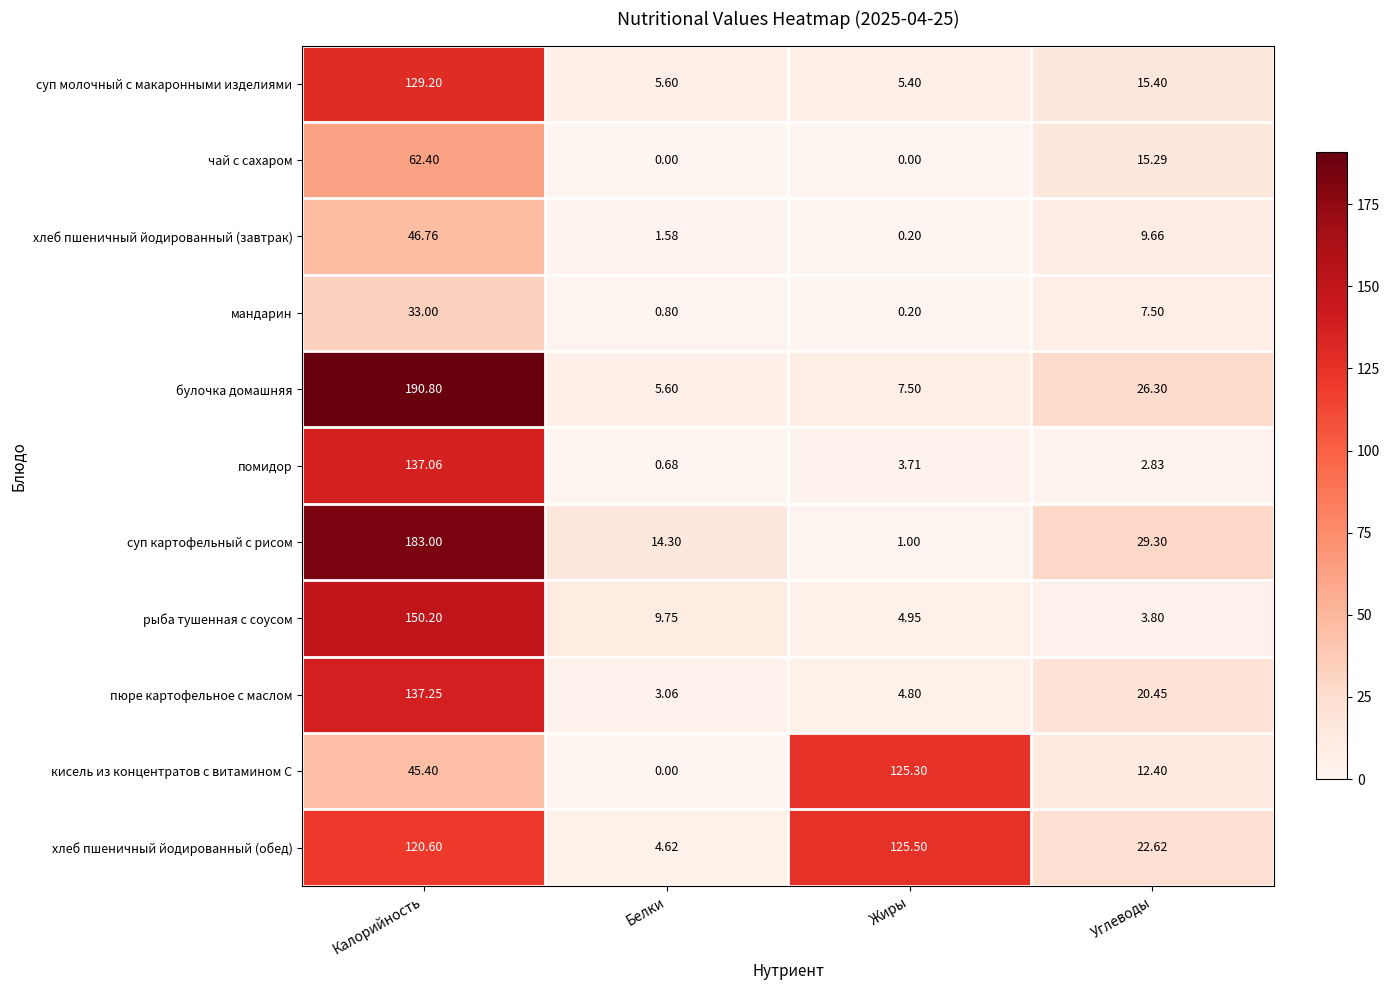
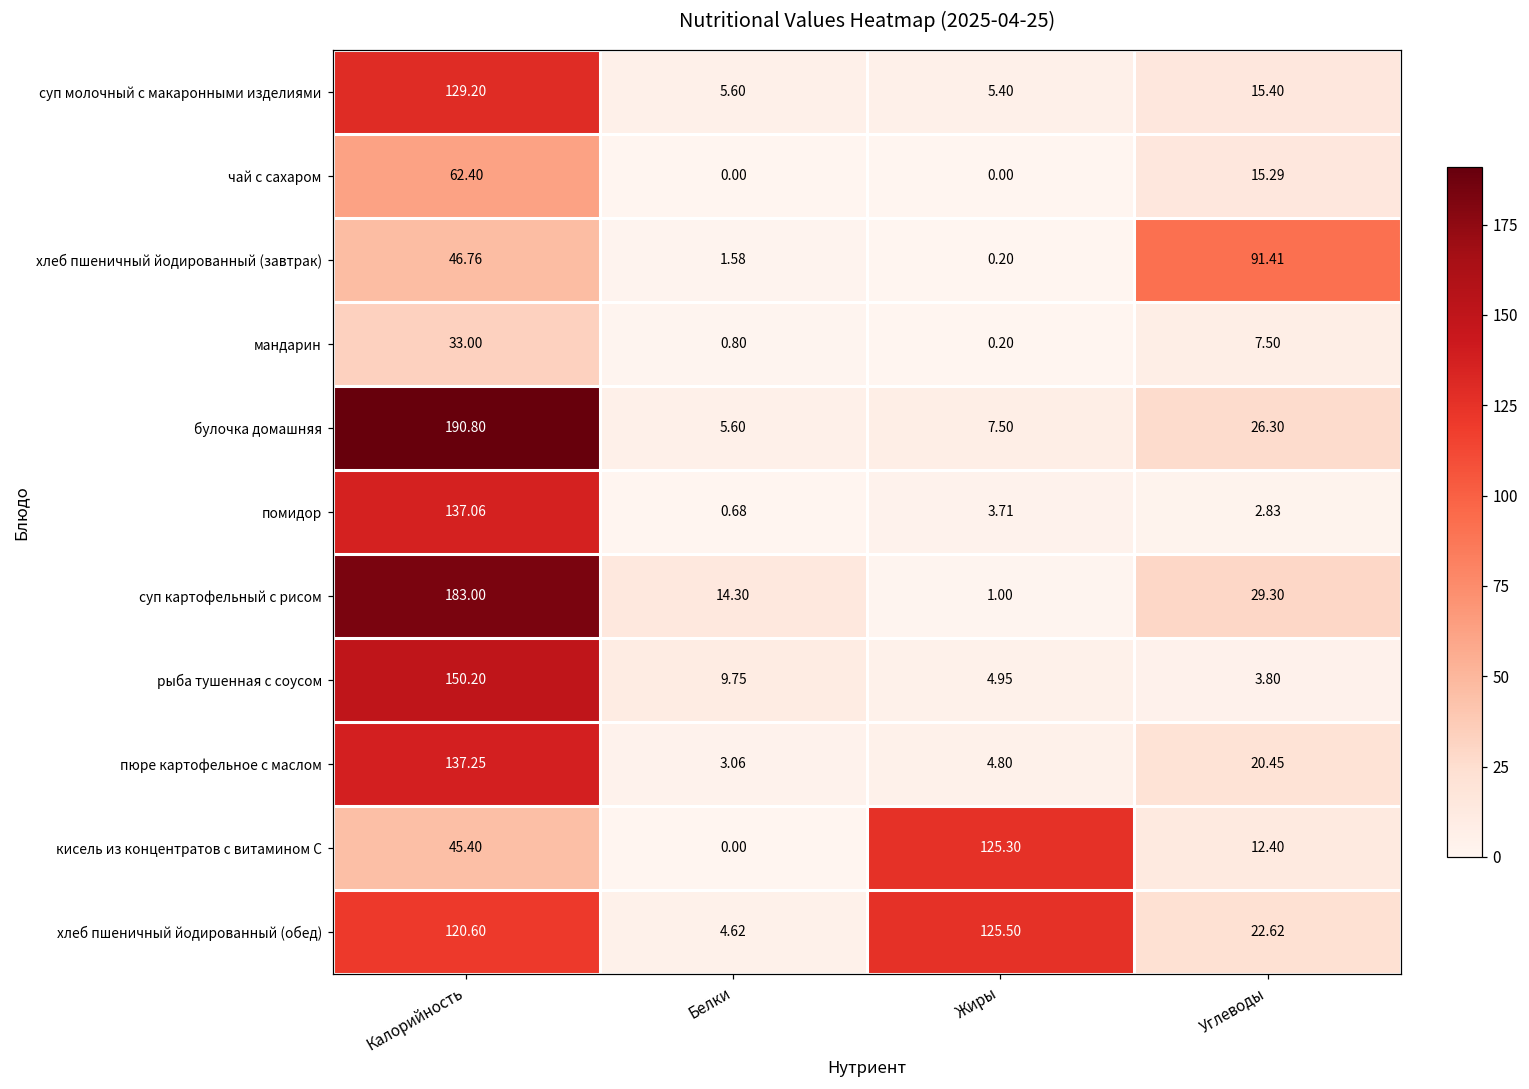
  {
    "суп молочный с макаронными изделиями": {
      "Калорийность": 129.20,
      "Белки": 5.60,
      "Жиры": 5.40,
      "Углеводы": 15.40
    },
    "чай с сахаром": {
      "Калорийность": 62.40,
      "Белки": 0.00,
      "Жиры": 0.00,
      "Углеводы": 15.29
    },
    "хлеб пшеничный йодированный (завтрак)": {
      "Калорийность": 46.76,
      "Белки": 1.58,
      "Жиры": 0.20,
-     "Углеводы": 9.66
+     "Углеводы": 91.41
    },
    "мандарин": {
      "Калорийность": 33.00,
      "Белки": 0.80,
      "Жиры": 0.20,
      "Углеводы": 7.50
    },
    "булочка домашняя": {
      "Калорийность": 190.80,
      "Белки": 5.60,
      "Жиры": 7.50,
      "Углеводы": 26.30
    },
    "помидор": {
      "Калорийность": 137.06,
      "Белки": 0.68,
      "Жиры": 3.71,
      "Углеводы": 2.83
    },
    "суп картофельный с рисом": {
      "Калорийность": 183.00,
      "Белки": 14.30,
      "Жиры": 1.00,
      "Углеводы": 29.30
    },
    "рыба тушенная с соусом": {
      "Калорийность": 150.20,
      "Белки": 9.75,
      "Жиры": 4.95,
      "Углеводы": 3.80
    },
    "пюре картофельное с маслом": {
      "Калорийность": 137.25,
      "Белки": 3.06,
      "Жиры": 4.80,
      "Углеводы": 20.45
    },
    "кисель из концентратов с витамином С": {
      "Калорийность": 45.40,
      "Белки": 0.00,
      "Жиры": 125.30,
      "Углеводы": 12.40
    },
    "хлеб пшеничный йодированный (обед)": {
      "Калорийность": 120.60,
      "Белки": 4.62,
      "Жиры": 125.50,
      "Углеводы": 22.62
    }
  }
